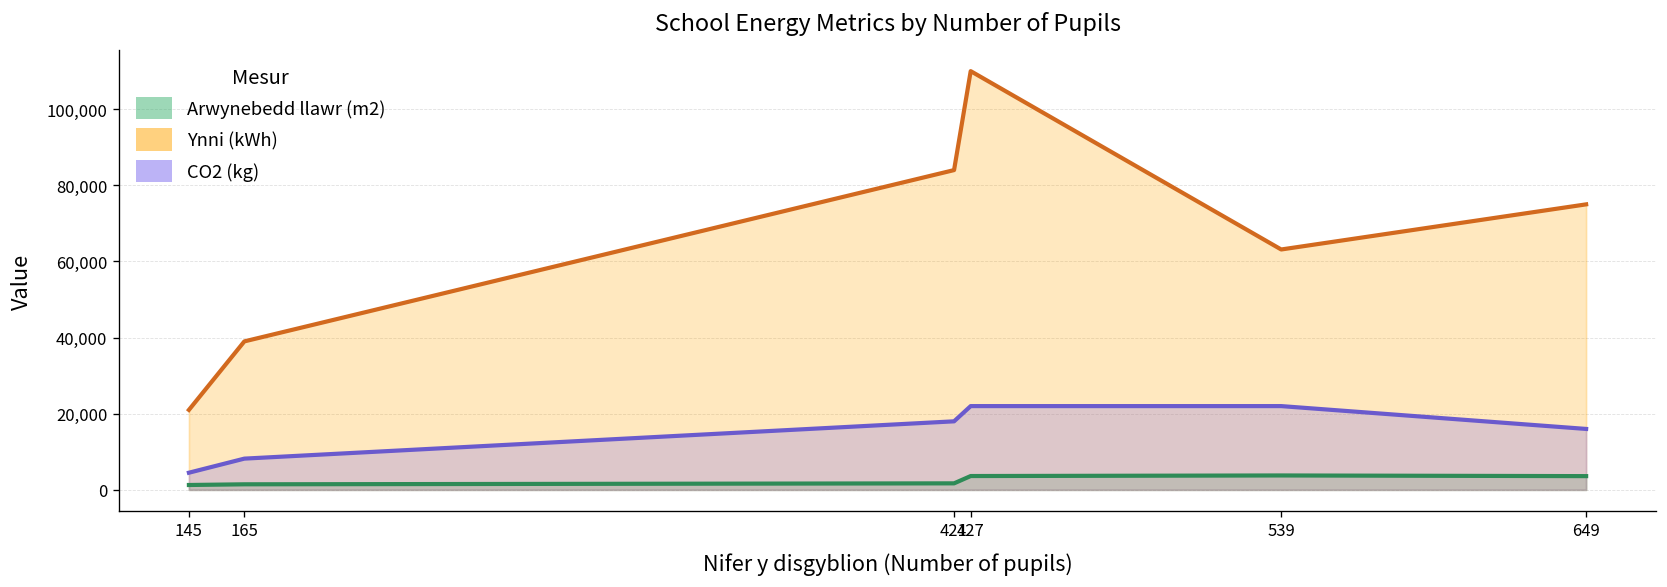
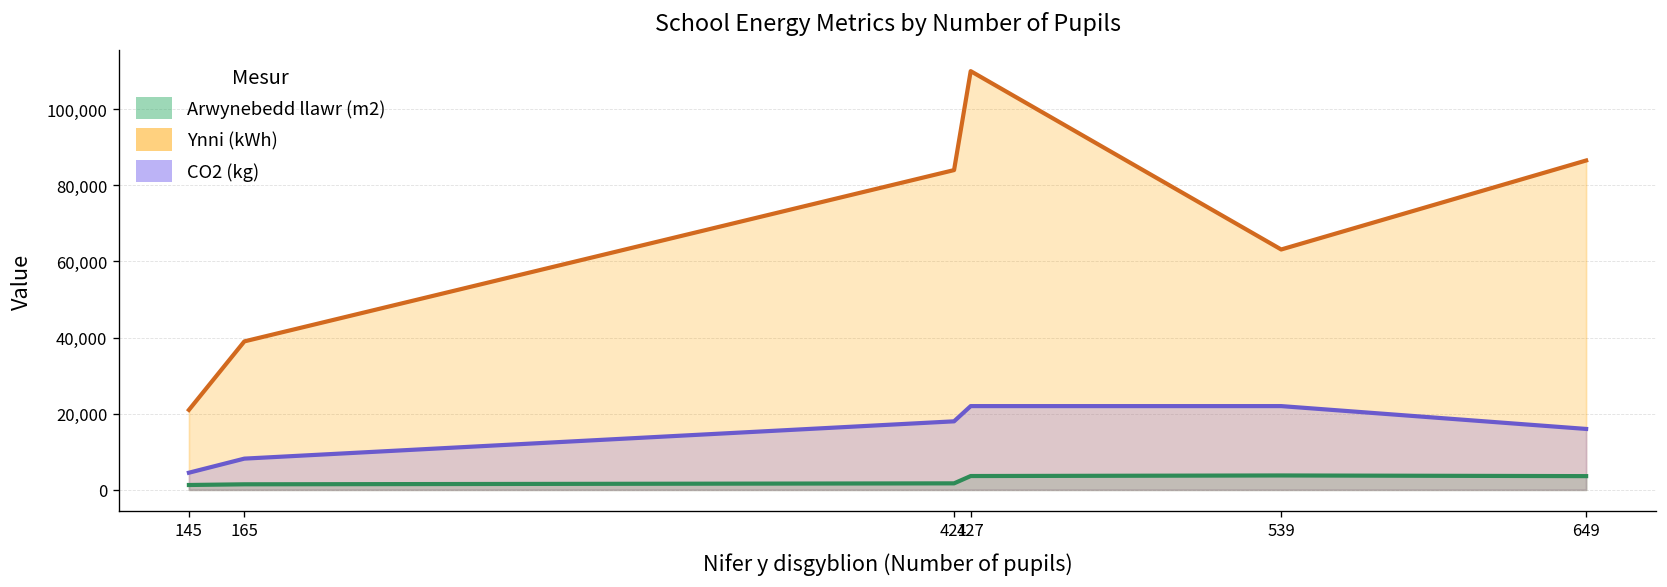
  {
    "Ynni (kWh)": {
      "145": "21,000",
      "165": "39,000",
      "539": "63,000",
-     "649": "75,000"
+     "649": "87,000"
    }
  }
